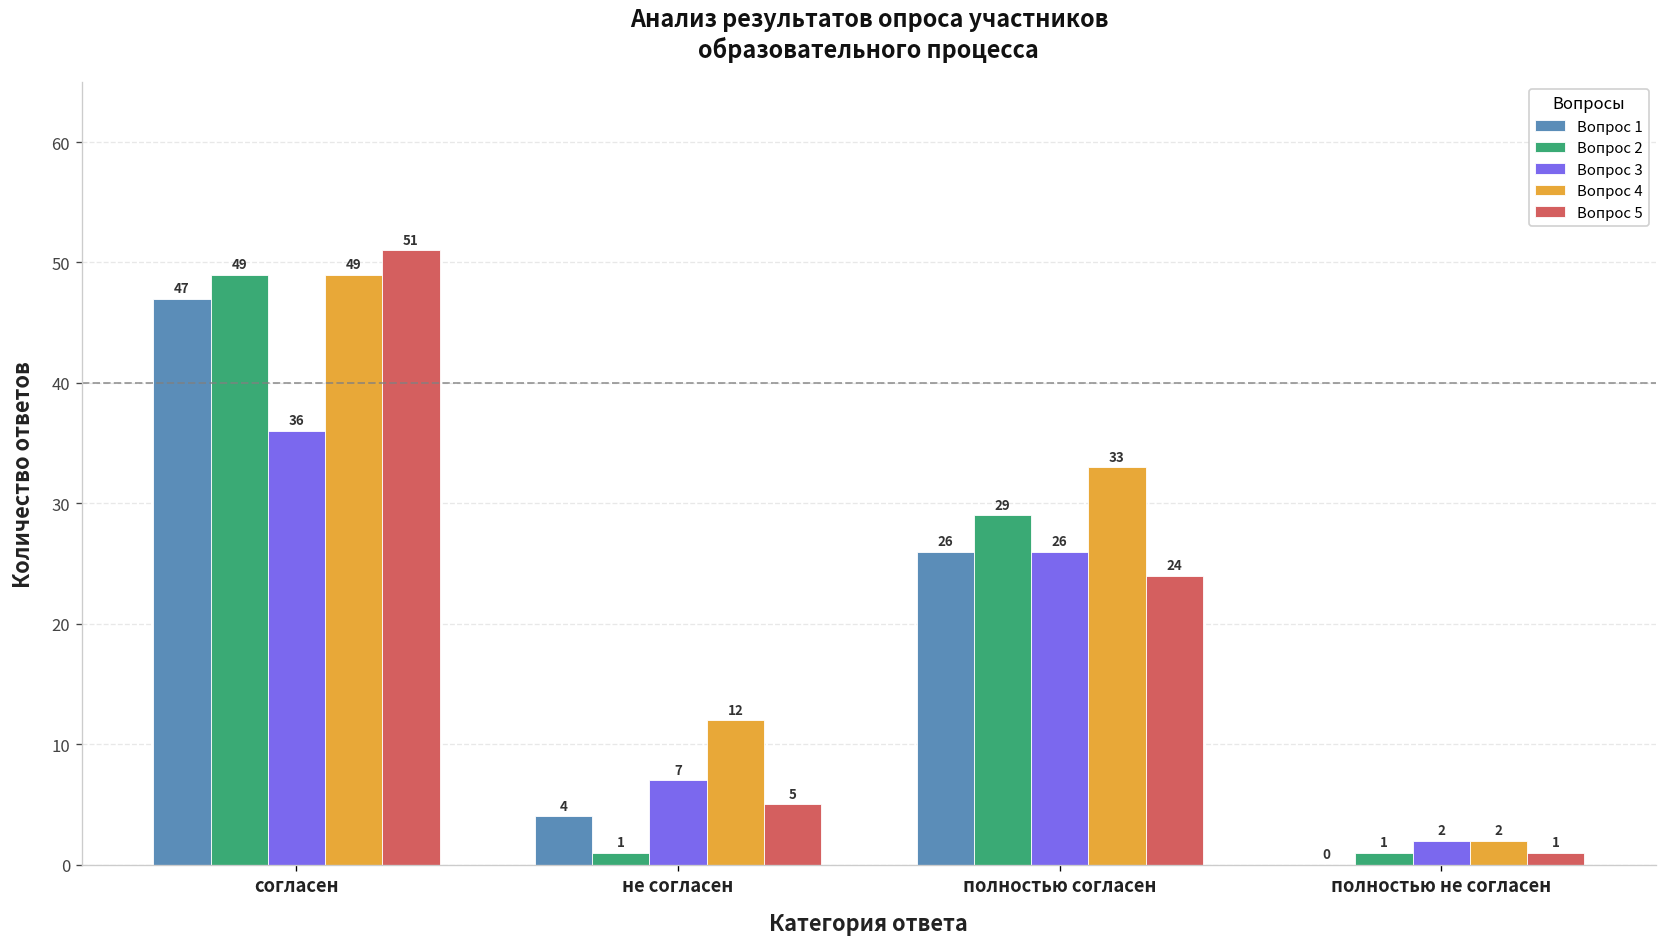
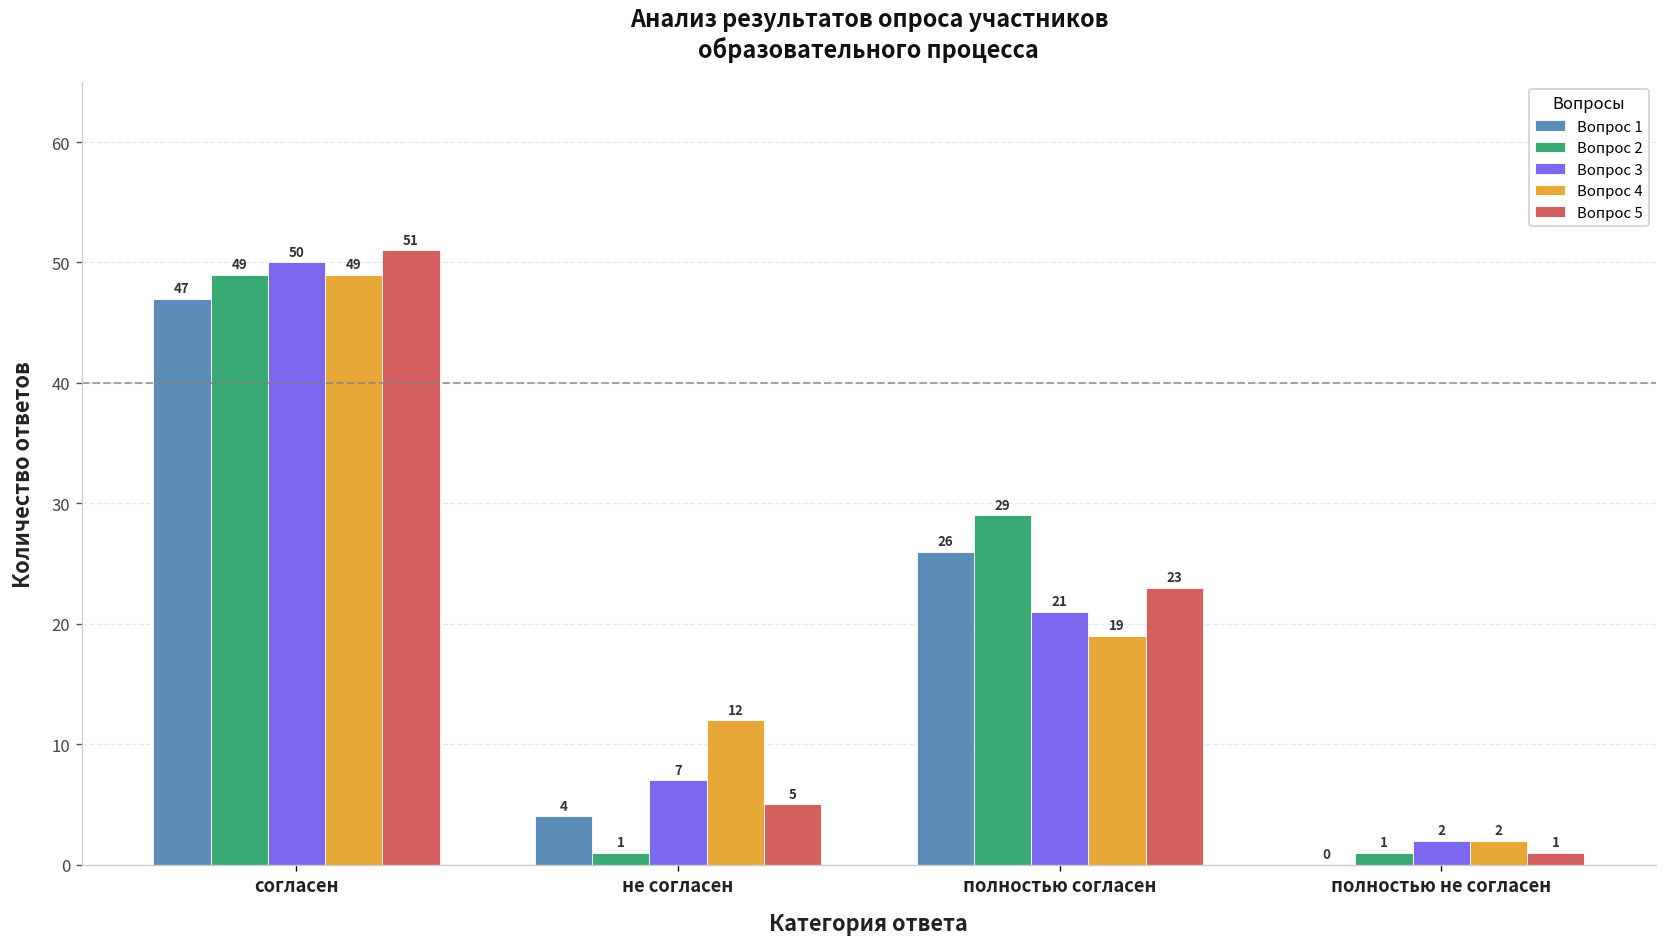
  {
    "Вопрос 1": {
      "согласен": 47,
      "не согласен": 4,
      "полностью согласен": 26,
      "полностью не согласен": 0
    },
    "Вопрос 2": {
      "согласен": 49,
      "не согласен": 1,
      "полностью согласен": 29,
      "полностью не согласен": 1
    },
    "Вопрос 3": {
-     "согласен": 36,
+     "согласен": 50,
      "не согласен": 7,
-     "полностью согласен": 26,
+     "полностью согласен": 21,
      "полностью не согласен": 2
    },
    "Вопрос 4": {
      "согласен": 49,
      "не согласен": 12,
-     "полностью согласен": 33,
+     "полностью согласен": 19,
      "полностью не согласен": 2
    },
    "Вопрос 5": {
      "согласен": 51,
      "не согласен": 5,
-     "полностью согласен": 24,
+     "полностью согласен": 23,
      "полностью не согласен": 1
    }
  }
